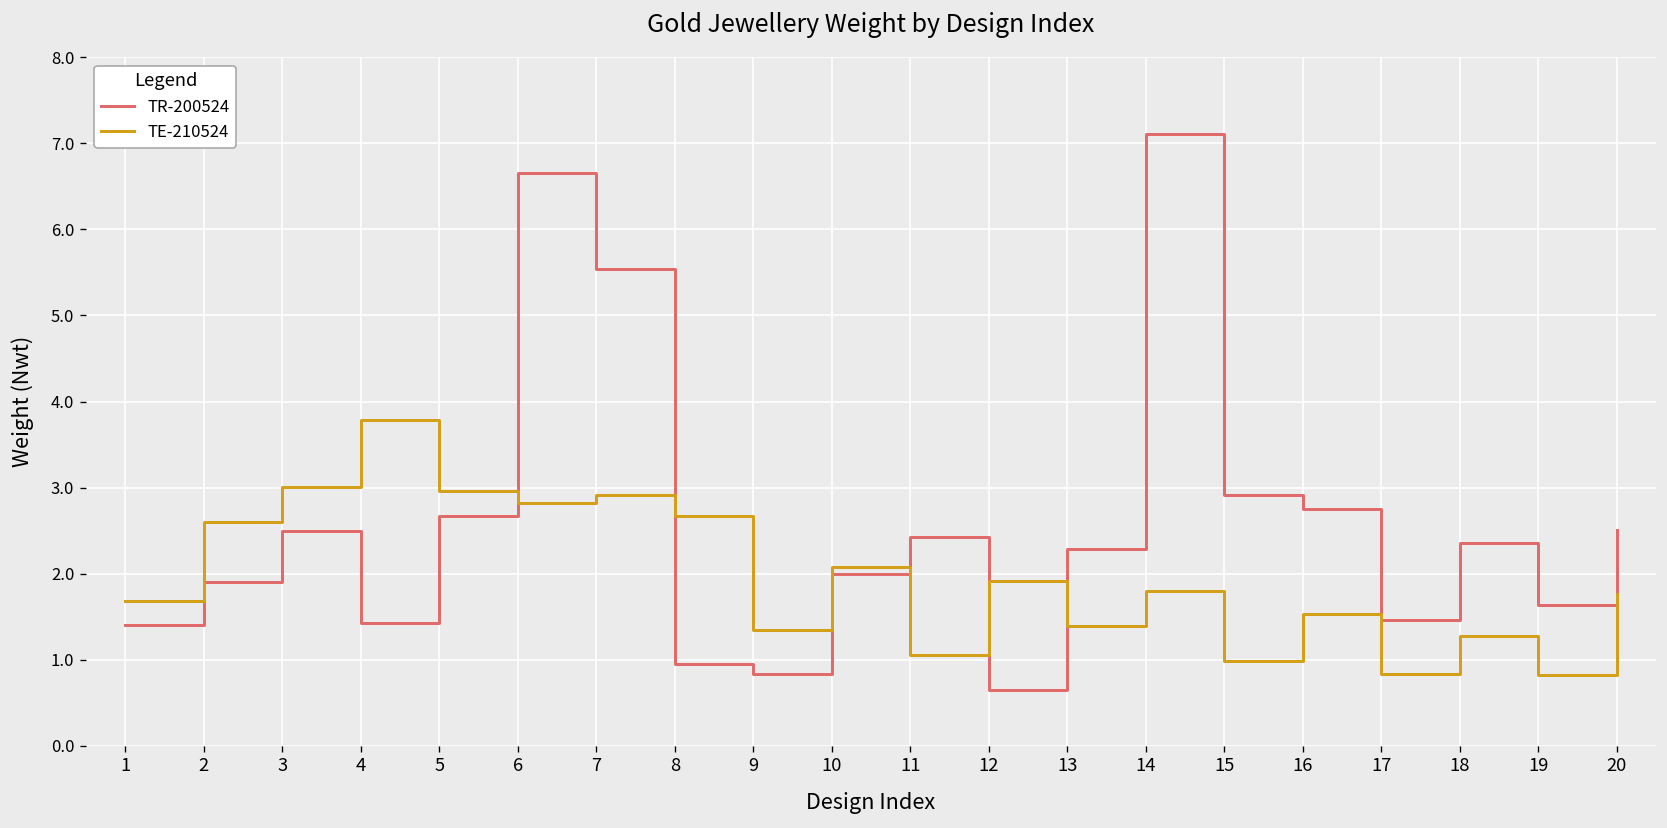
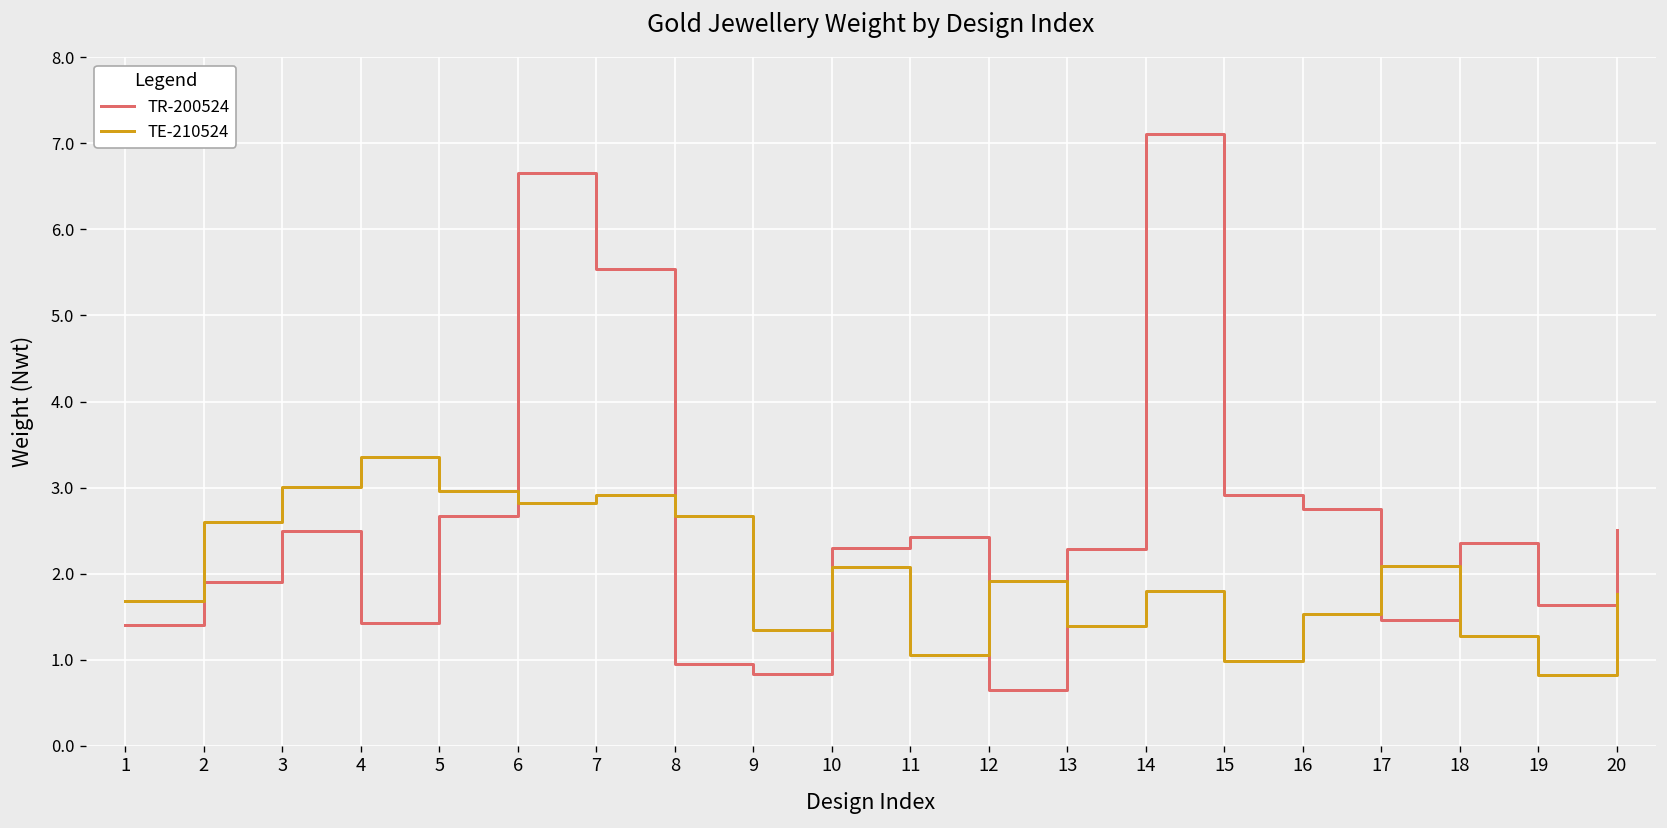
  {
    "TR-200524": {
      "1": 1.4,
      "2": 1.9,
      "3": 2.5,
      "4": 1.4,
      "5": 2.7,
      "6": 6.7,
      "7": 5.5,
      "8": 1.0,
      "9": 0.8,
-     "10": 2.0,
+     "10": 2.3,
      "11": 2.4,
      "12": 0.7,
      "13": 2.3,
      "14": 7.1,
      "15": 2.9,
      "16": 2.7,
      "17": 1.5,
      "18": 2.4,
      "19": 1.6,
      "20": 2.5
    },
    "TE-210524": {
      "1": 1.7,
      "2": 2.6,
      "3": 3.0,
-     "4": 3.8,
+     "4": 3.4,
      "5": 3.0,
      "6": 2.8,
      "7": 2.9,
      "8": 2.7,
      "9": 1.3,
      "10": 2.1,
      "11": 1.1,
      "12": 1.9,
      "13": 1.4,
      "14": 1.8,
      "15": 1.0,
      "16": 1.5,
-     "17": 0.8,
+     "17": 2.1,
      "18": 1.3,
      "19": 0.8,
      "20": 1.8
    }
  }
